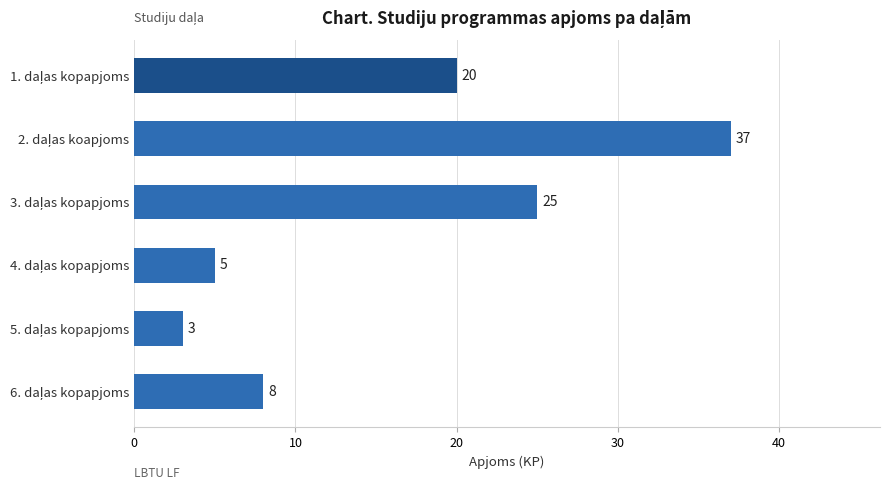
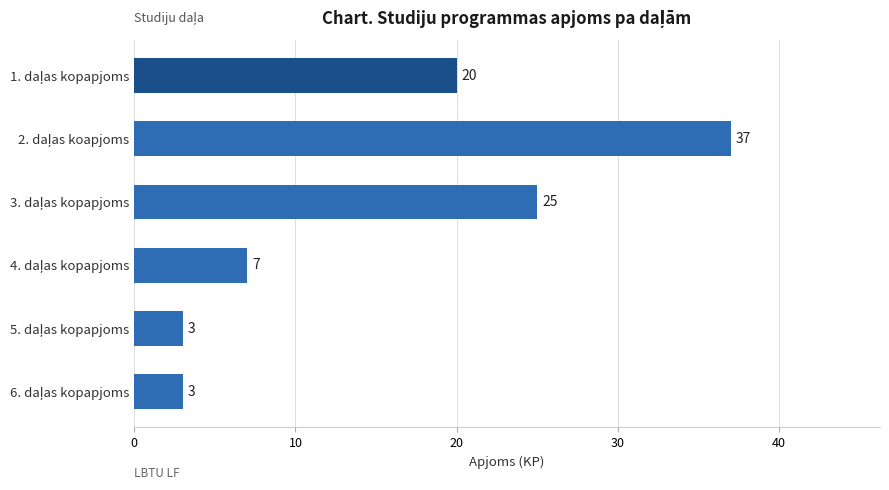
  {
    "1. daļas kopapjoms": 20,
    "2. daļas koapjoms": 37,
    "3. daļas kopapjoms": 25,
-   "4. daļas kopapjoms": 5,
+   "4. daļas kopapjoms": 7,
    "5. daļas kopapjoms": 3,
-   "6. daļas kopapjoms": 8
+   "6. daļas kopapjoms": 3
  }
